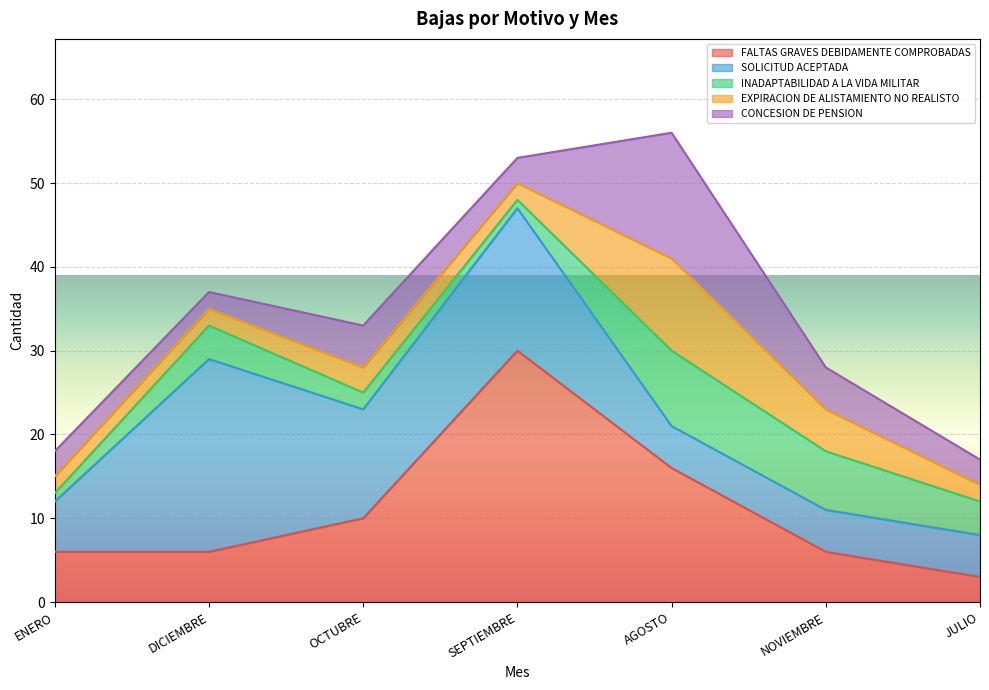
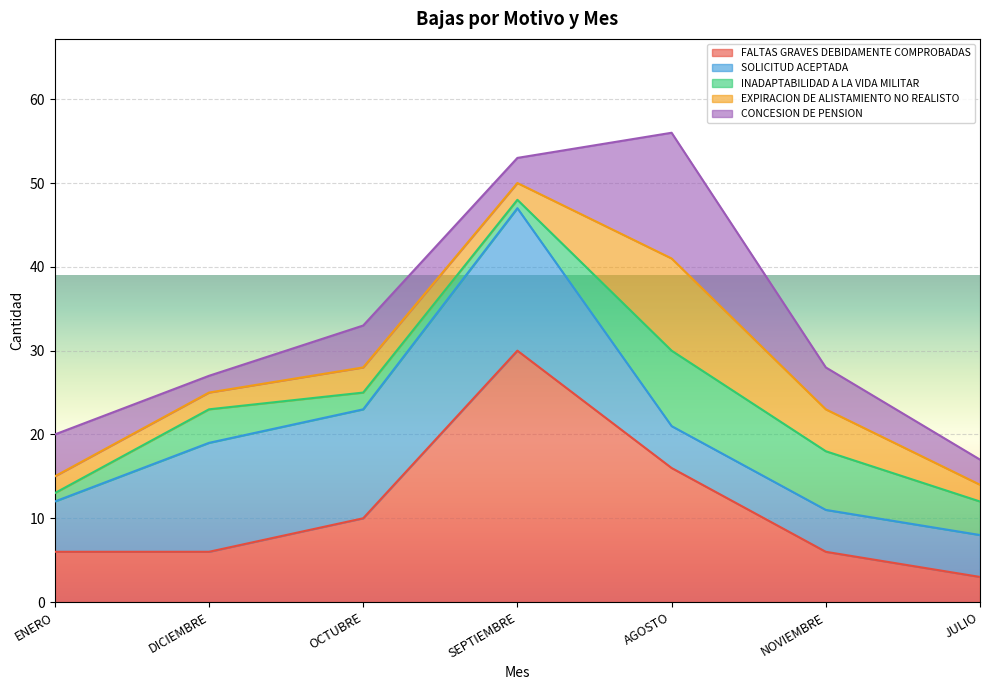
  {
    "FALTAS GRAVES DEBIDAMENTE COMPROBADAS": {
      "ENERO": 6,
      "DICIEMBRE": 6,
      "OCTUBRE": 10,
      "SEPTIEMBRE": 30,
      "AGOSTO": 16,
      "NOVIEMBRE": 6,
      "JULIO": 3
    },
    "SOLICITUD ACEPTADA": {
      "ENERO": 6,
-     "DICIEMBRE": 23,
+     "DICIEMBRE": 13,
      "OCTUBRE": 13,
      "SEPTIEMBRE": 17,
      "AGOSTO": 5,
      "NOVIEMBRE": 5,
      "JULIO": 5
    },
    "INADAPTABILIDAD A LA VIDA MILITAR": {
      "ENERO": 1,
      "DICIEMBRE": 4,
      "OCTUBRE": 2,
      "SEPTIEMBRE": 1,
      "AGOSTO": 9,
      "NOVIEMBRE": 7,
      "JULIO": 4
    },
    "EXPIRACION DE ALISTAMIENTO NO REALISTO": {
      "ENERO": 2,
      "DICIEMBRE": 2,
      "OCTUBRE": 3,
      "SEPTIEMBRE": 2,
      "AGOSTO": 11,
      "NOVIEMBRE": 5,
      "JULIO": 2
    },
    "CONCESION DE PENSION": {
-     "ENERO": 3,
+     "ENERO": 5,
      "DICIEMBRE": 2,
      "OCTUBRE": 5,
      "SEPTIEMBRE": 3,
      "AGOSTO": 15,
      "NOVIEMBRE": 5,
      "JULIO": 3
    }
  }
